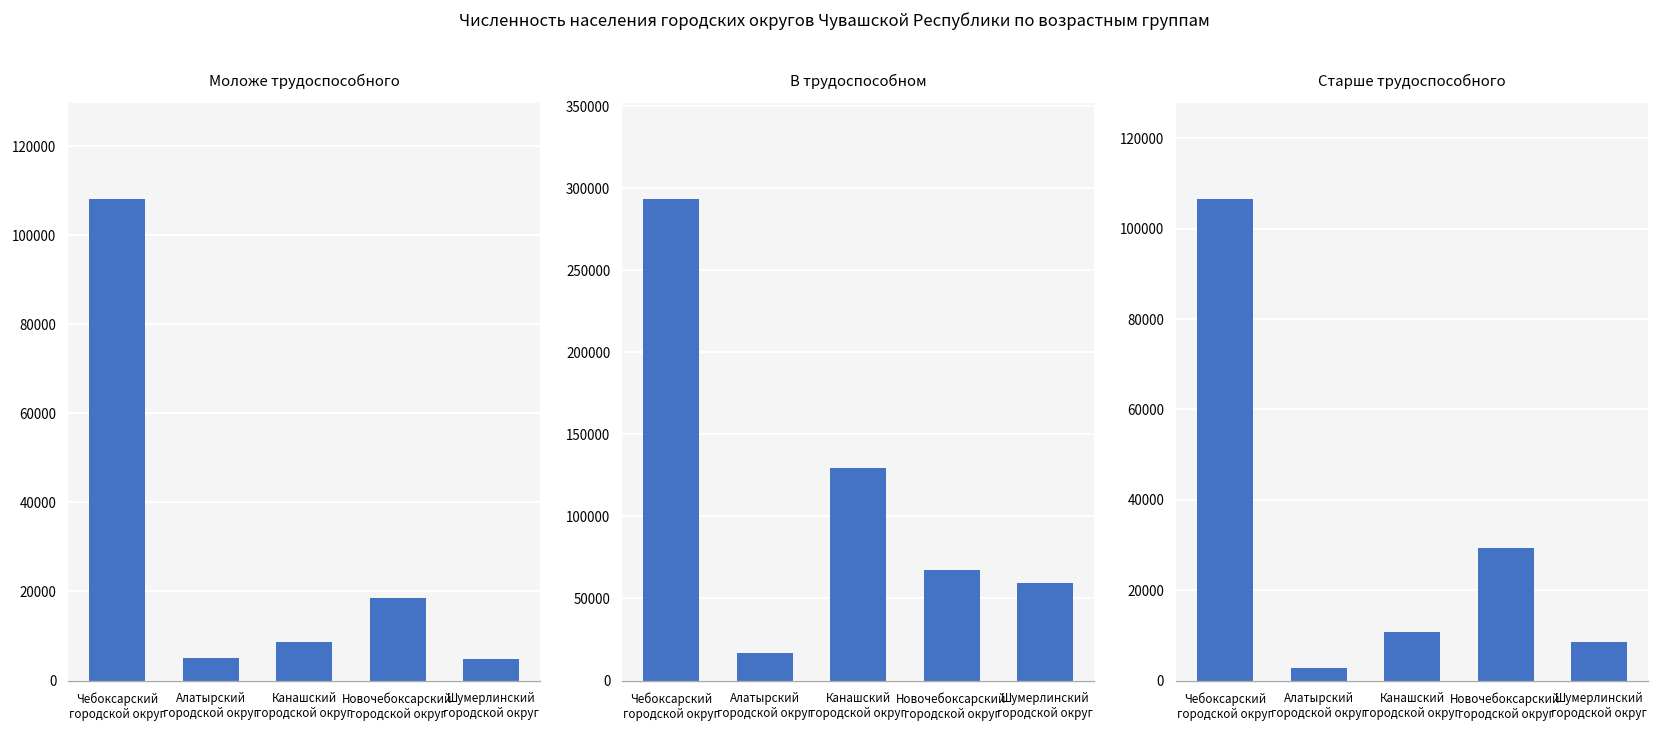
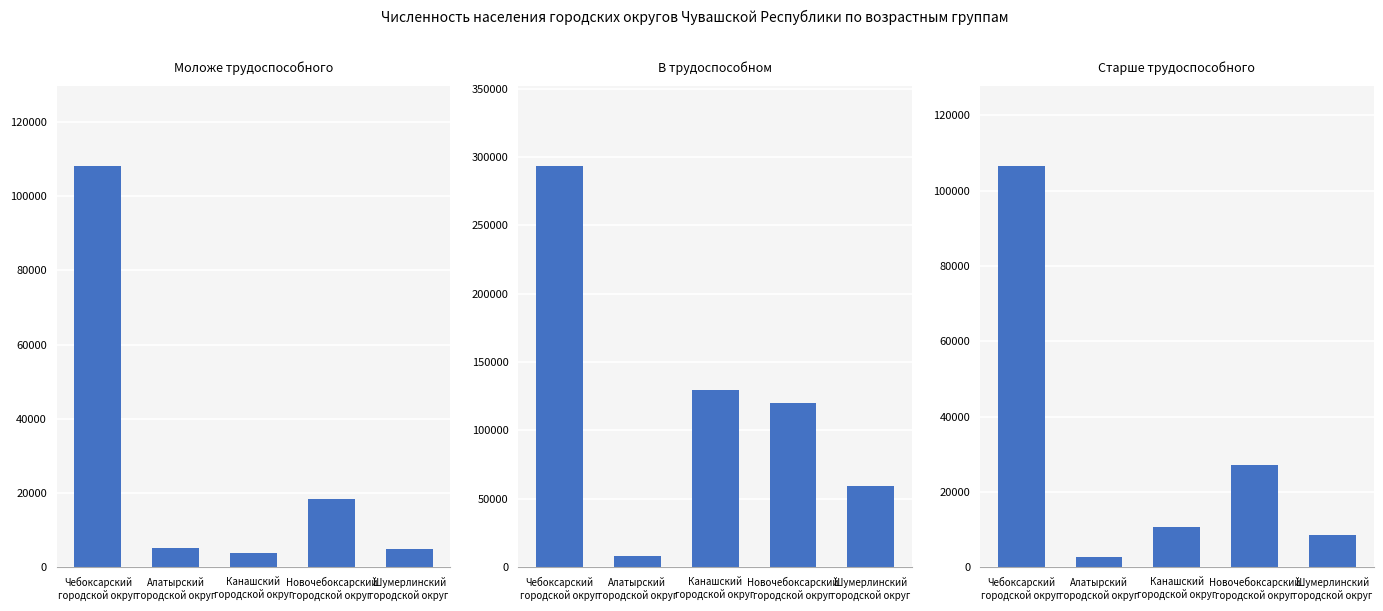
  {
    "Моложе трудоспособного": {
      "Чебоксарский городской округ": 108000,
      "Алатырский городской округ": 5000,
-     "Канашский городской округ": 9000,
+     "Канашский городской округ": 4000,
      "Новочебоксарский городской округ": 18000,
      "Шумерлинский городской округ": 5000
    },
    "В трудоспособном": {
      "Чебоксарский городской округ": 293000,
-     "Алатырский городской округ": 17000,
+     "Алатырский городской округ": 9000,
      "Канашский городской округ": 130000,
-     "Новочебоксарский городской округ": 67000,
+     "Новочебоксарский городской округ": 120000,
      "Шумерлинский городской округ": 60000
    },
    "Старше трудоспособного": {
      "Чебоксарский городской округ": 107000,
      "Алатырский городской округ": 3000,
      "Канашский городской округ": 11000,
-     "Новочебоксарский городской округ": 29000,
+     "Новочебоксарский городской округ": 27000,
      "Шумерлинский городской округ": 9000
    }
  }
